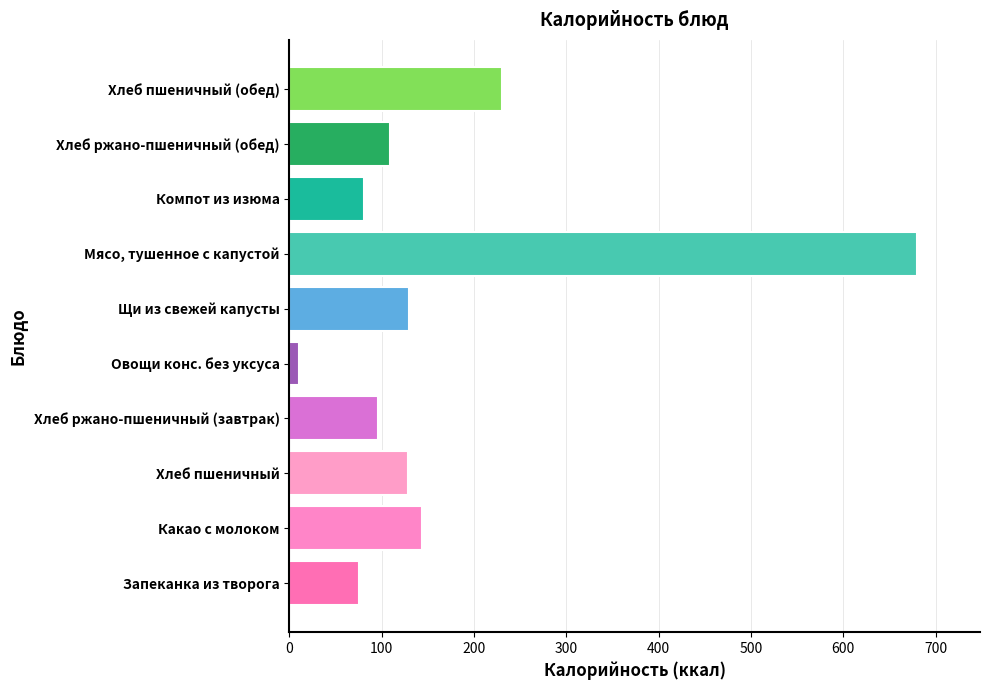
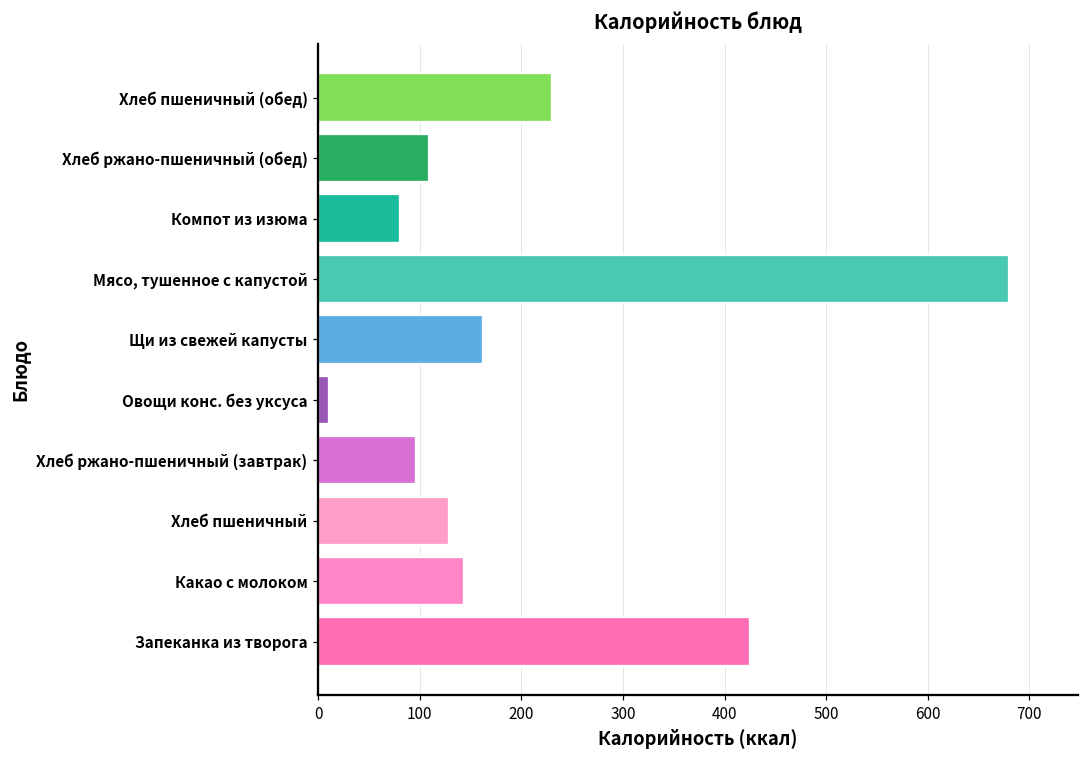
  {
    "Хлеб пшеничный (обед)": 230,
    "Хлеб ржано-пшеничный (обед)": 110,
    "Компот из изюма": 80,
    "Мясо, тушенное с капустой": 680,
-   "Щи из свежей капусты": 130,
+   "Щи из свежей капусты": 160,
    "Овощи конс. без уксуса": 10,
    "Хлеб ржано-пшеничный (завтрак)": 100,
    "Хлеб пшеничный": 130,
    "Какао с молоком": 140,
-   "Запеканка из творога": 80
+   "Запеканка из творога": 430
  }
